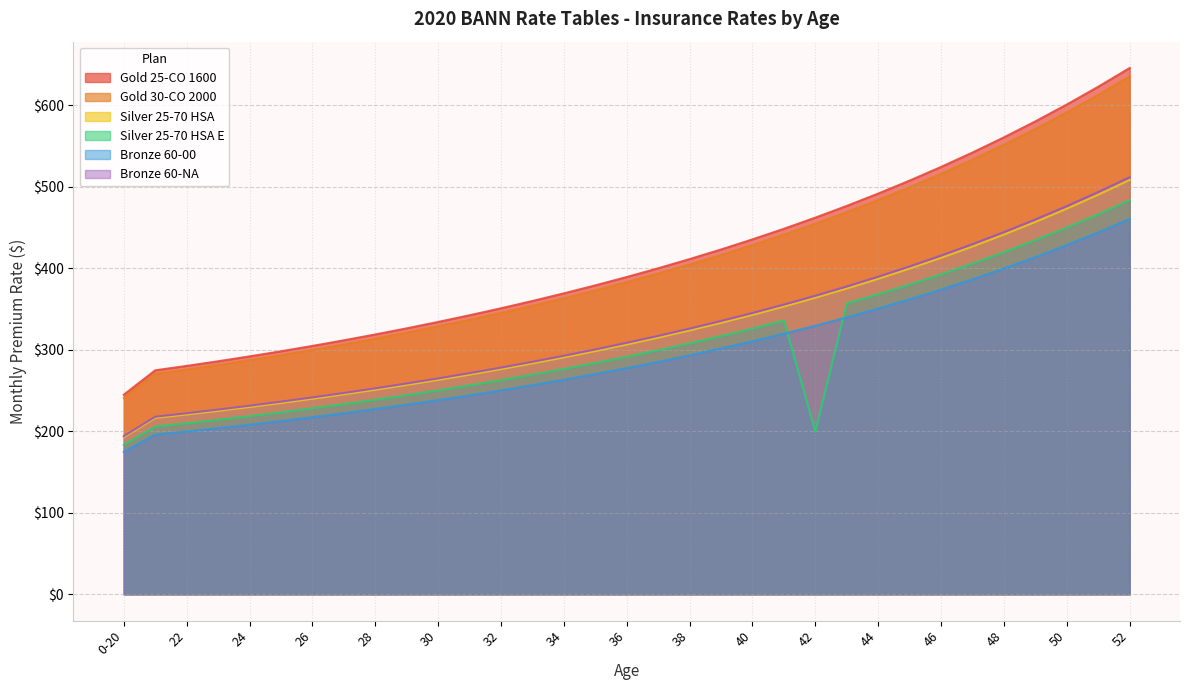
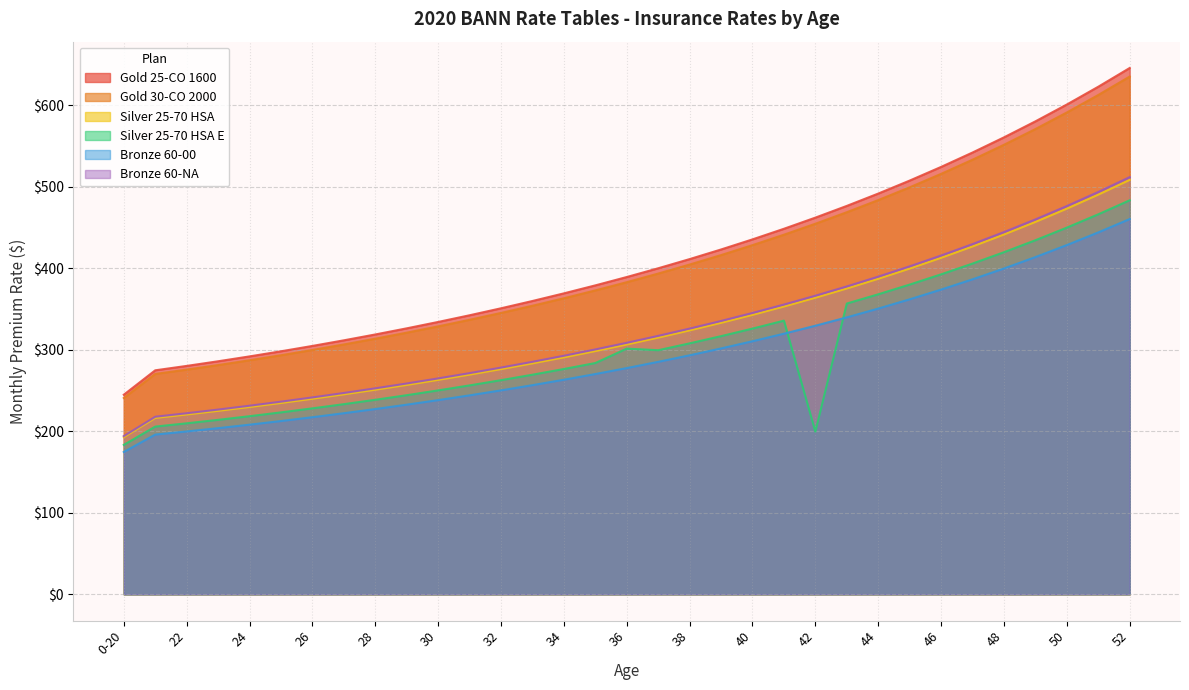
  {
    "Silver 25-70 HSA": {
      "52": "$510"
    },
    "Silver 25-70 HSA E": {
      "0-20": "$180",
      "22": "$210",
      "24": "$220",
      "26": "$230",
      "28": "$240",
      "30": "$250",
      "32": "$260",
      "34": "$280",
-     "36": "$290",
+     "36": "$300",
      "38": "$310",
      "40": "$330",
      "42": "$200",
      "44": "$370",
      "46": "$390",
      "48": "$420",
      "50": "$450",
      "52": "$480"
    },
    "Bronze 60-00": {
      "0-20": "$170",
      "22": "$200",
      "24": "$210",
      "26": "$220",
      "28": "$230",
      "30": "$240",
      "32": "$250",
      "34": "$260",
      "36": "$280",
      "38": "$290",
      "40": "$310",
      "42": "$330",
      "44": "$350",
      "46": "$370",
      "48": "$400",
      "50": "$430",
      "52": "$460"
    },
    "Bronze 60-NA": {
      "52": "$510"
    }
  }
